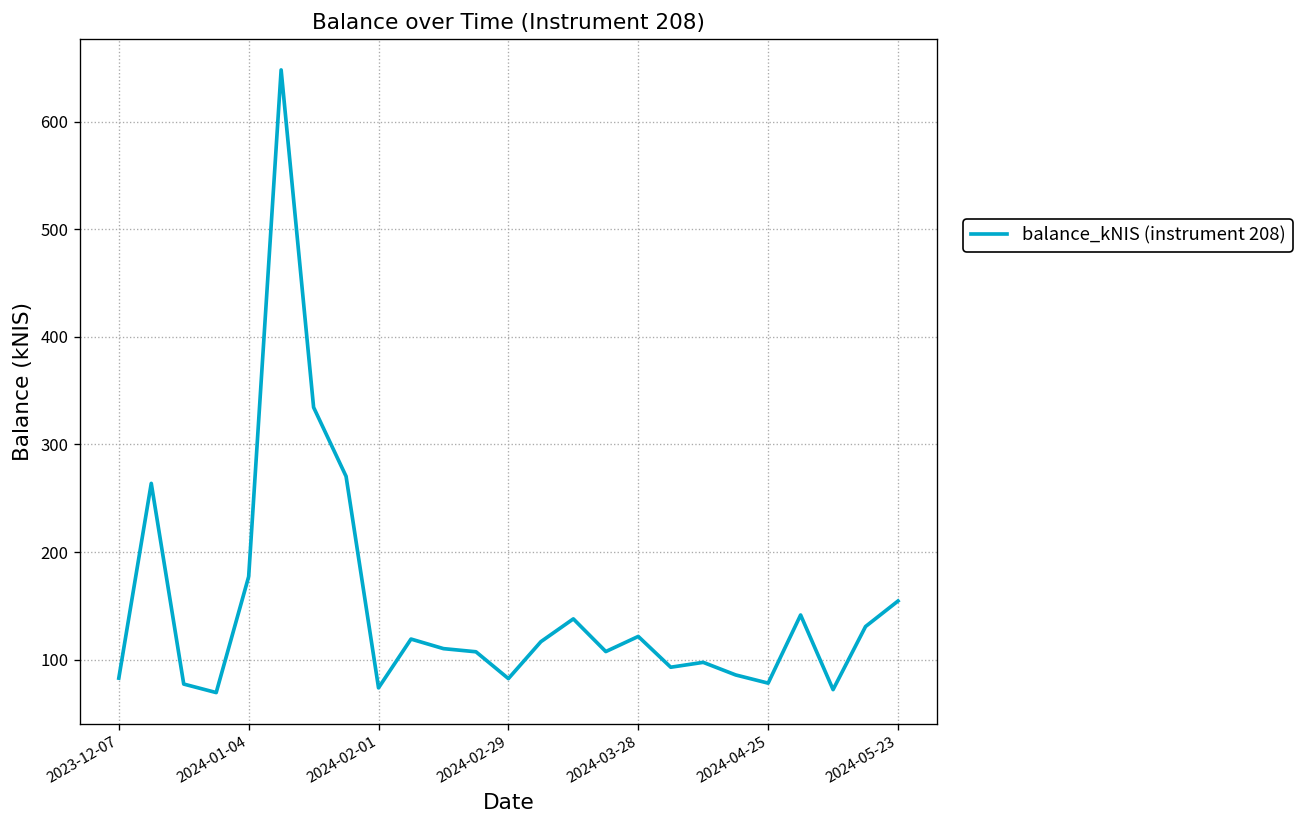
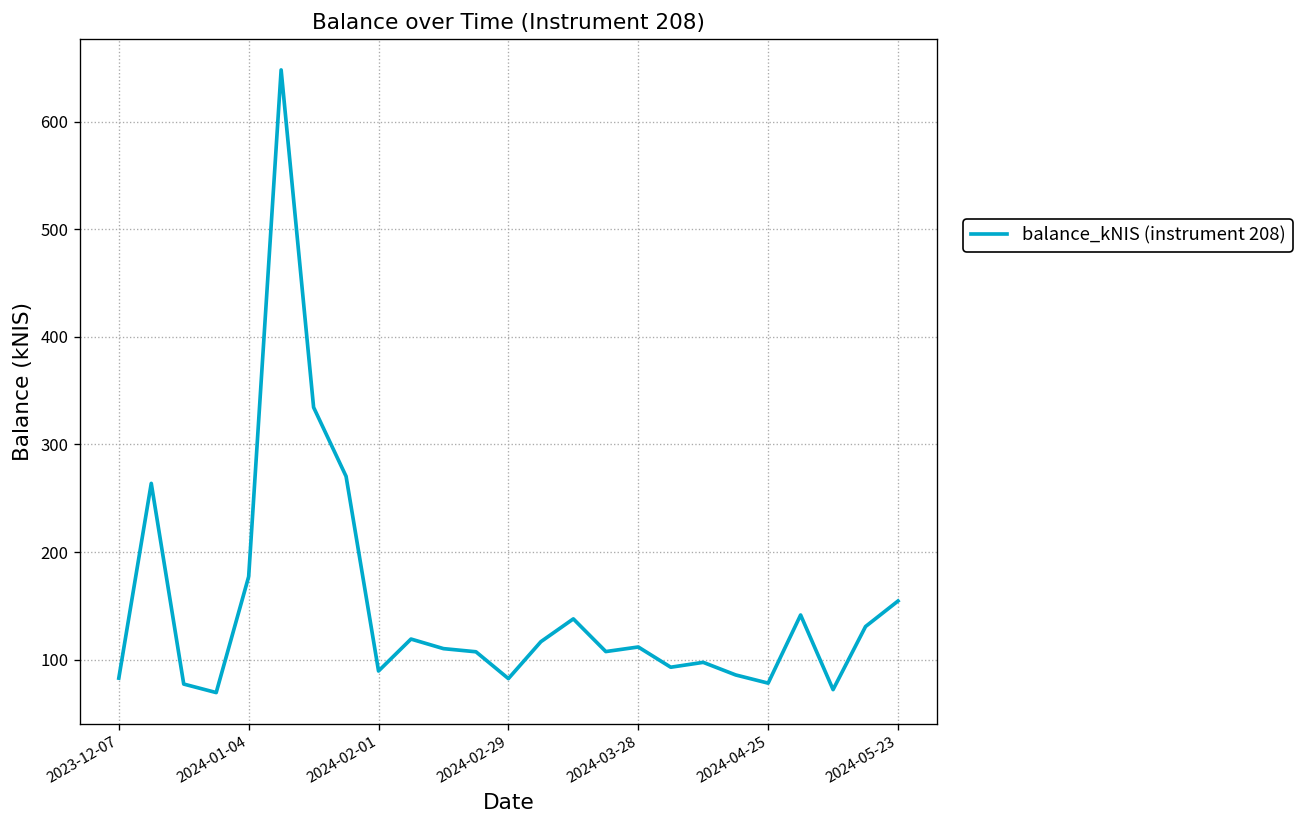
  {
    "2023-12-07": 80,
    "2024-01-04": 180,
-   "2024-02-01": 70,
+   "2024-02-01": 90,
    "2024-02-29": 80,
-   "2024-03-28": 120,
+   "2024-03-28": 110,
    "2024-04-25": 80,
    "2024-05-23": 150
  }
